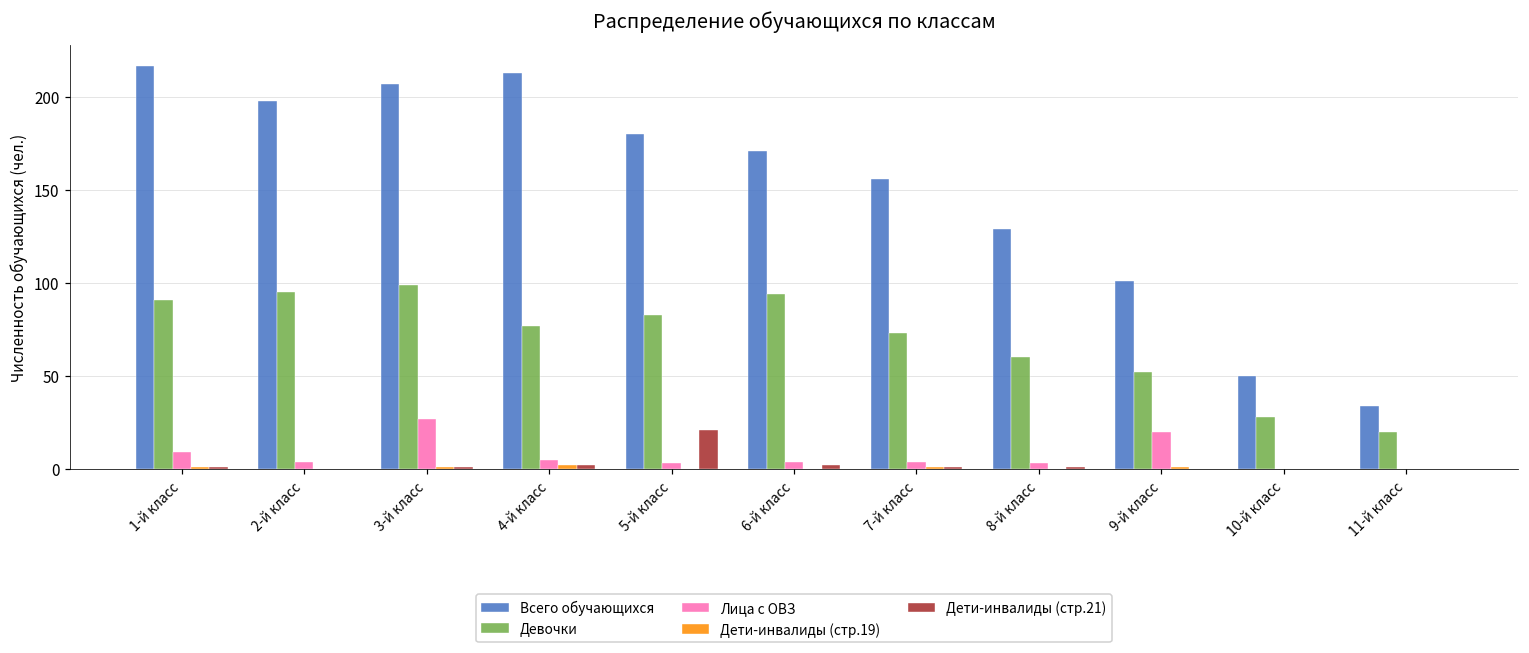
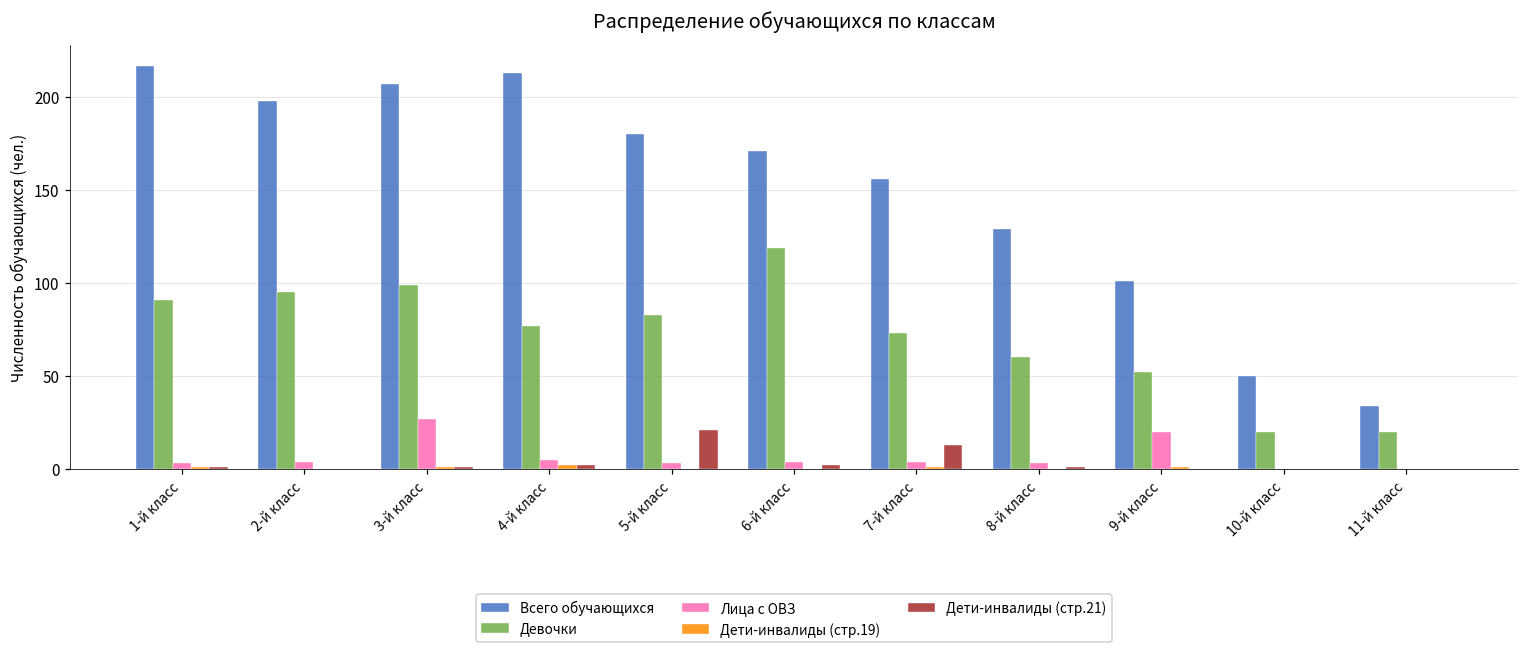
  {
    "Всего обучающихся": {
      "1-й класс": 217,
      "2-й класс": 198,
      "3-й класс": 207,
      "4-й класс": 213,
      "5-й класс": 180,
      "6-й класс": 171,
      "7-й класс": 156,
      "8-й класс": 129,
      "9-й класс": 101,
      "10-й класс": 50,
      "11-й класс": 34
    },
    "Девочки": {
      "1-й класс": 91,
      "2-й класс": 95,
      "3-й класс": 99,
      "4-й класс": 77,
      "5-й класс": 83,
-     "6-й класс": 94,
+     "6-й класс": 119,
      "7-й класс": 73,
      "8-й класс": 60,
      "9-й класс": 52,
-     "10-й класс": 28,
+     "10-й класс": 20,
      "11-й класс": 20
    },
    "Лица с ОВЗ": {
-     "1-й класс": 9,
+     "1-й класс": 3,
      "2-й класс": 4,
      "3-й класс": 27,
      "4-й класс": 5,
      "5-й класс": 3,
      "6-й класс": 4,
      "7-й класс": 4,
      "8-й класс": 3,
      "9-й класс": 20,
      "10-й класс": 0,
      "11-й класс": 0
    },
    "Дети-инвалиды (стр.19)": {
      "2-й класс": 0,
      "4-й класс": 2,
      "5-й класс": 0,
      "6-й класс": 0,
      "8-й класс": 0,
      "10-й класс": 0,
      "11-й класс": 0
    },
    "Дети-инвалиды (стр.21)": {
      "2-й класс": 0,
      "4-й класс": 2,
      "5-й класс": 21,
      "6-й класс": 2,
-     "7-й класс": 1,
+     "7-й класс": 13,
      "9-й класс": 0,
      "10-й класс": 0,
      "11-й класс": 0
    }
  }
